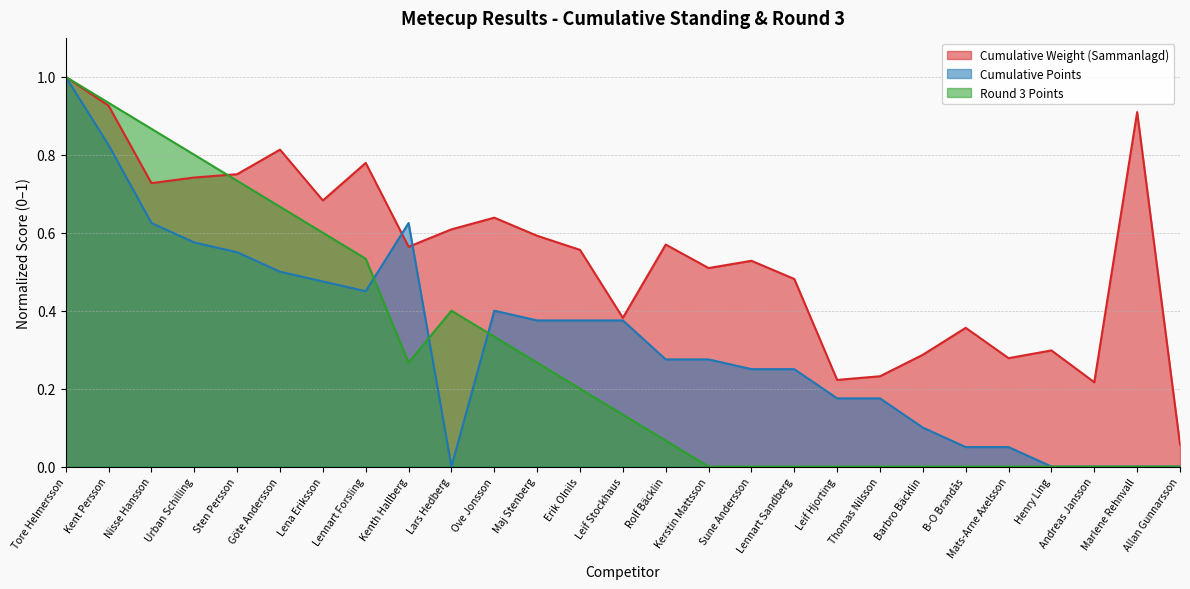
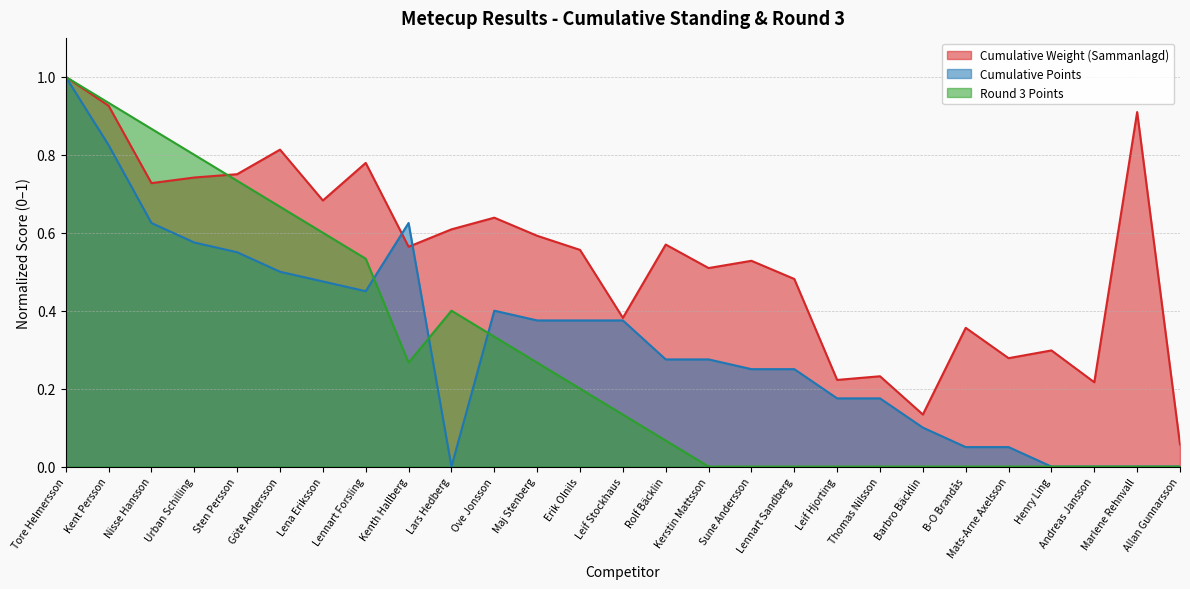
  {
    "Cumulative Weight (Sammanlagd)": {
      "Kent Persson": 0.93,
      "Nisse Hansson": 0.73,
      "Urban Schilling": 0.74,
      "Sten Persson": 0.75,
      "Göte Andersson": 0.81,
      "Lena Eriksson": 0.68,
      "Lennart Forsling": 0.78,
      "Kenth Hallberg": 0.56,
      "Lars Hedberg": 0.61,
      "Ove Jonsson": 0.64,
      "Maj Stenberg": 0.59,
      "Erik Olnils": 0.56,
      "Rolf Bäcklin": 0.57,
      "Kerstin Mattsson": 0.51,
      "Sune Andersson": 0.53,
      "Lennart Sandberg": 0.48,
      "Leif Hjorting": 0.22,
      "Thomas Nilsson": 0.23,
-     "Barbro Bäcklin": 0.29,
+     "Barbro Bäcklin": 0.13,
      "B-O Brandås": 0.36,
      "Mats-Arne Axelsson": 0.28,
      "Henry Ling": 0.30,
      "Andreas Jansson": 0.22,
      "Marlene Rehnvall": 0.91,
      "Allan Gunnarsson": 0.06
    },
    "Cumulative Points": {
      "Kent Persson": 0.83,
      "Nisse Hansson": 0.63,
      "Urban Schilling": 0.58,
      "Sten Persson": 0.55,
      "Göte Andersson": 0.50,
      "Lena Eriksson": 0.48,
      "Lennart Forsling": 0.45,
      "Kenth Hallberg": 0.63,
      "Lars Hedberg": 0.00,
      "Ove Jonsson": 0.40,
      "Maj Stenberg": 0.38,
      "Erik Olnils": 0.38,
      "Rolf Bäcklin": 0.28,
      "Kerstin Mattsson": 0.28,
      "Sune Andersson": 0.25,
      "Lennart Sandberg": 0.25,
      "Leif Hjorting": 0.18,
      "Thomas Nilsson": 0.18,
      "Barbro Bäcklin": 0.10,
      "B-O Brandås": 0.05,
      "Mats-Arne Axelsson": 0.05
    },
    "Round 3 Points": {
      "Kent Persson": 0.93,
      "Nisse Hansson": 0.87,
      "Urban Schilling": 0.80,
      "Sten Persson": 0.73,
      "Göte Andersson": 0.67,
      "Lena Eriksson": 0.60,
      "Lennart Forsling": 0.53,
      "Kenth Hallberg": 0.27,
      "Lars Hedberg": 0.40,
      "Ove Jonsson": 0.33,
      "Maj Stenberg": 0.27,
      "Erik Olnils": 0.20,
      "Leif Stockhaus": 0.13,
      "Rolf Bäcklin": 0.07,
      "Kerstin Mattsson": 0.00,
      "Sune Andersson": 0.00,
      "Lennart Sandberg": 0.00,
      "Leif Hjorting": 0.00,
      "Thomas Nilsson": 0.00,
      "Barbro Bäcklin": 0.00,
      "B-O Brandås": 0.00,
      "Mats-Arne Axelsson": 0.00
    }
  }
